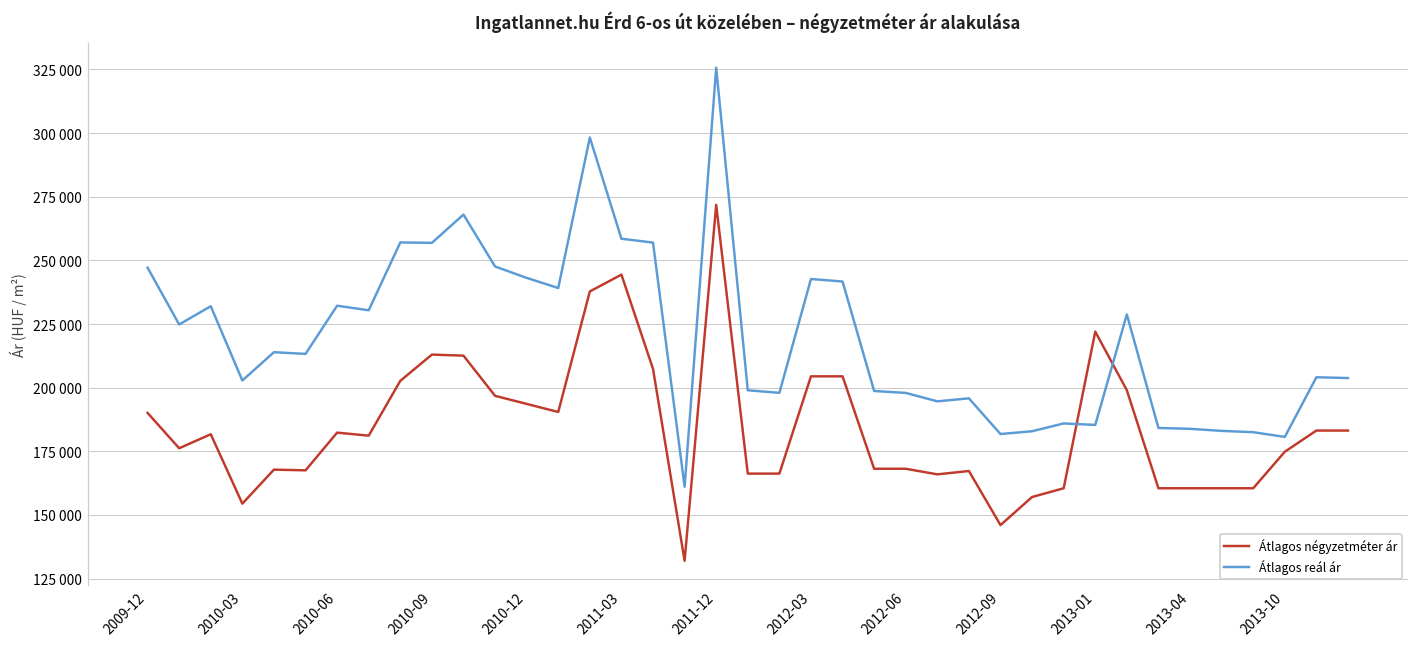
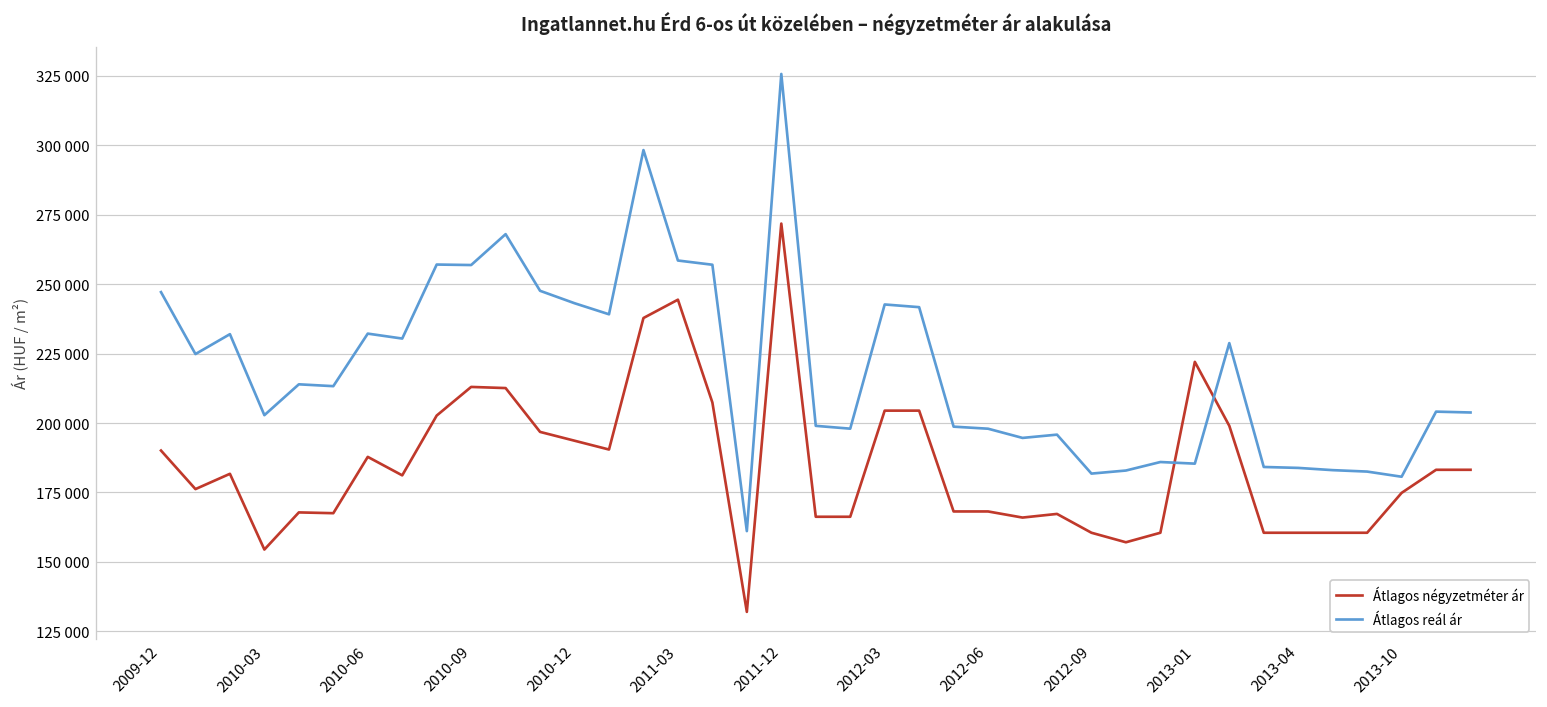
  {
    "Átlagos négyzetméter ár": {
      "2009-12": 190000,
      "2010-03": 154000,
-     "2010-06": 182000,
+     "2010-06": 188000,
      "2010-09": 213000,
      "2010-12": 194000,
      "2011-03": 244000,
      "2011-12": 272000,
      "2012-03": 204000,
      "2012-06": 168000,
-     "2012-09": 146000,
+     "2012-09": 160000,
      "2013-01": 222000,
      "2013-04": 160000,
      "2013-10": 175000
    },
    "Átlagos reál ár": {
      "2009-12": 247000,
      "2010-03": 203000,
      "2010-06": 232000,
      "2010-09": 257000,
      "2010-12": 243000,
      "2011-03": 259000,
      "2011-12": 326000,
      "2012-03": 243000,
      "2012-06": 198000,
      "2012-09": 182000,
      "2013-01": 185000,
      "2013-04": 184000,
      "2013-10": 181000
    }
  }
